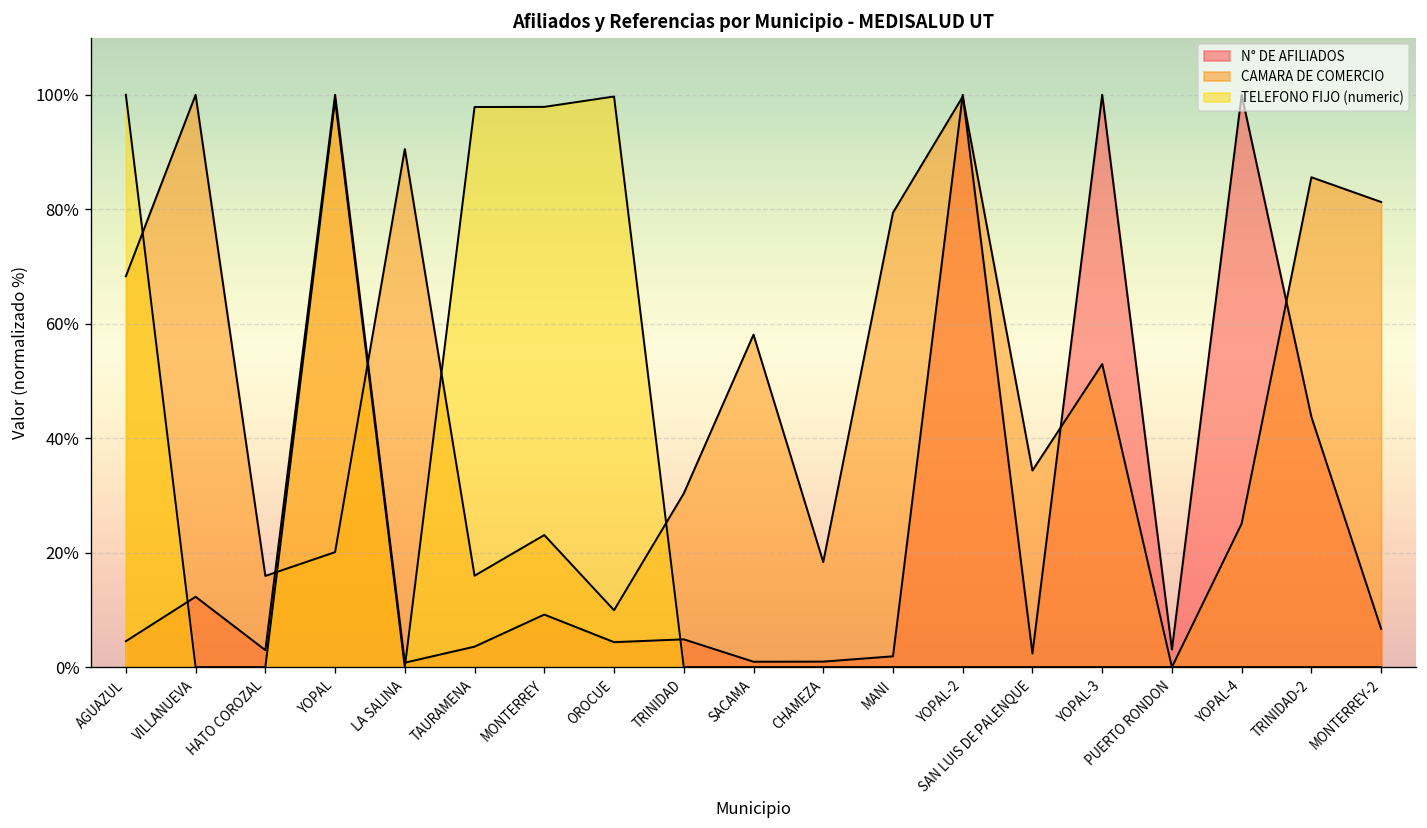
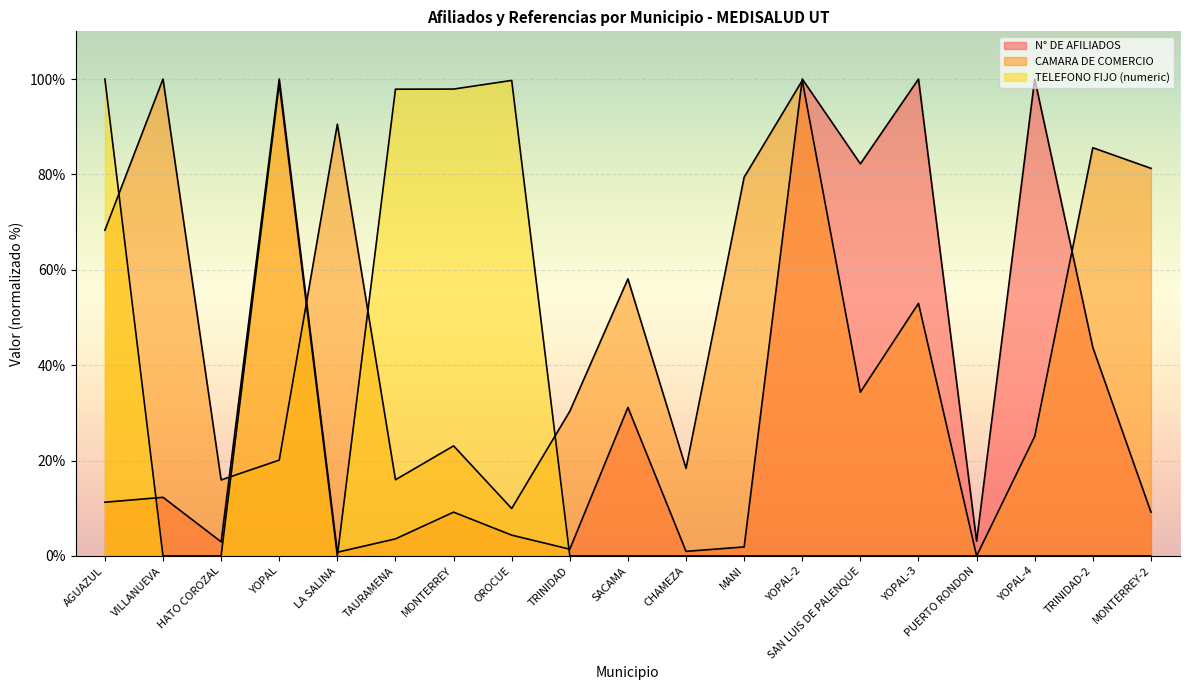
  {
    "N° DE AFILIADOS": {
-     "AGUAZUL": "5%",
+     "AGUAZUL": "11%",
      "VILLANUEVA": "12%",
      "HATO COROZAL": "3%",
      "YOPAL": "100%",
      "LA SALINA": "1%",
      "TAURAMENA": "4%",
      "MONTERREY": "9%",
      "OROCUE": "4%",
-     "TRINIDAD": "5%",
-     "SACAMA": "1%",
+     "TRINIDAD": "1%",
+     "SACAMA": "31%",
      "CHAMEZA": "1%",
      "MANI": "2%",
-     "SAN LUIS DE PALENQUE": "2%",
+     "SAN LUIS DE PALENQUE": "82%",
      "YOPAL-3": "100%",
      "PUERTO RONDON": "3%",
      "TRINIDAD-2": "44%",
-     "MONTERREY-2": "7%"
+     "MONTERREY-2": "9%"
    }
  }
